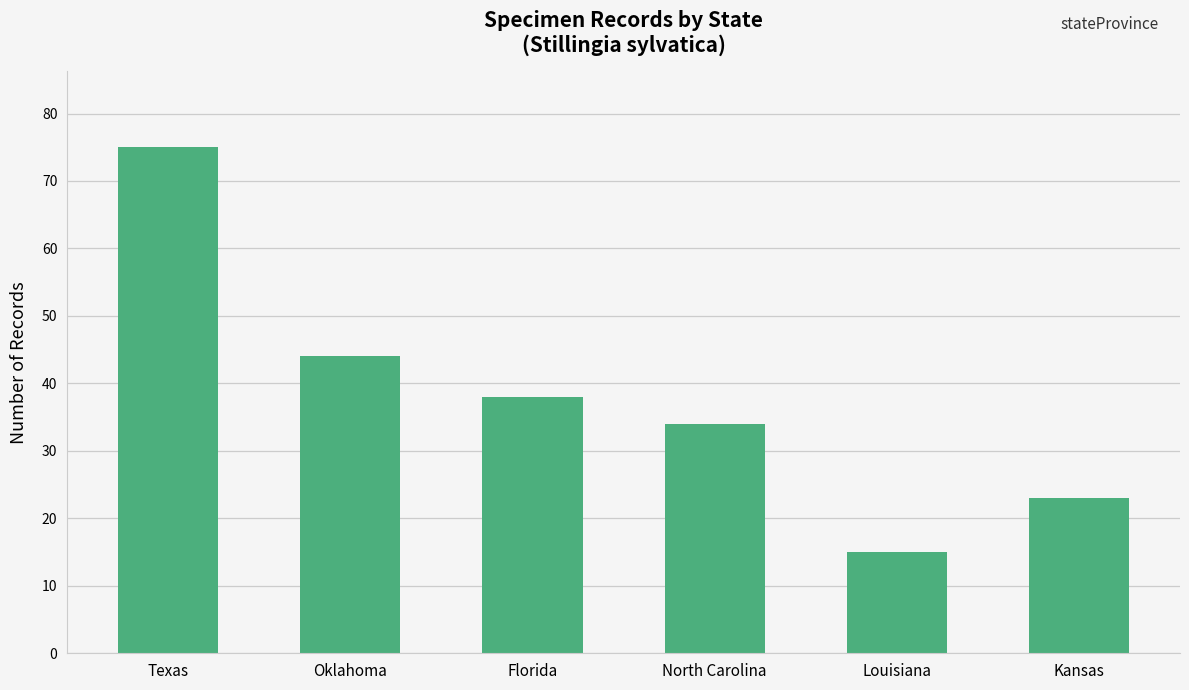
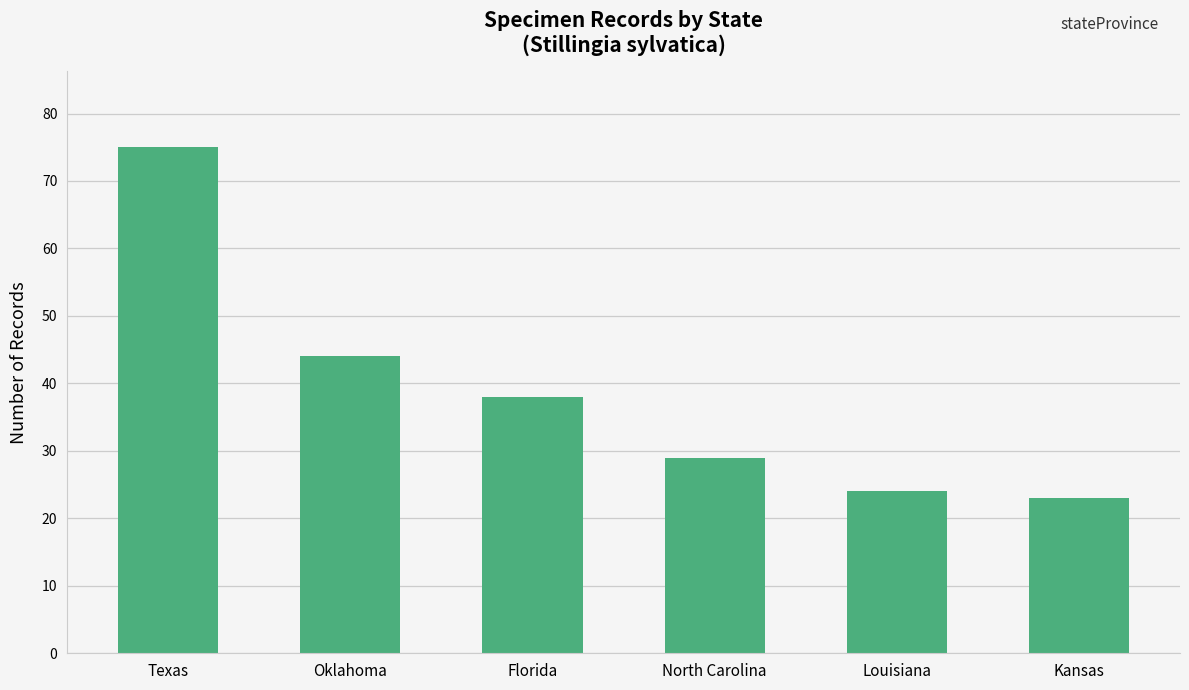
  {
    "Texas": 75,
    "Oklahoma": 44,
    "Florida": 38,
-   "North Carolina": 34,
-   "Louisiana": 15,
+   "North Carolina": 29,
+   "Louisiana": 24,
    "Kansas": 23
  }
